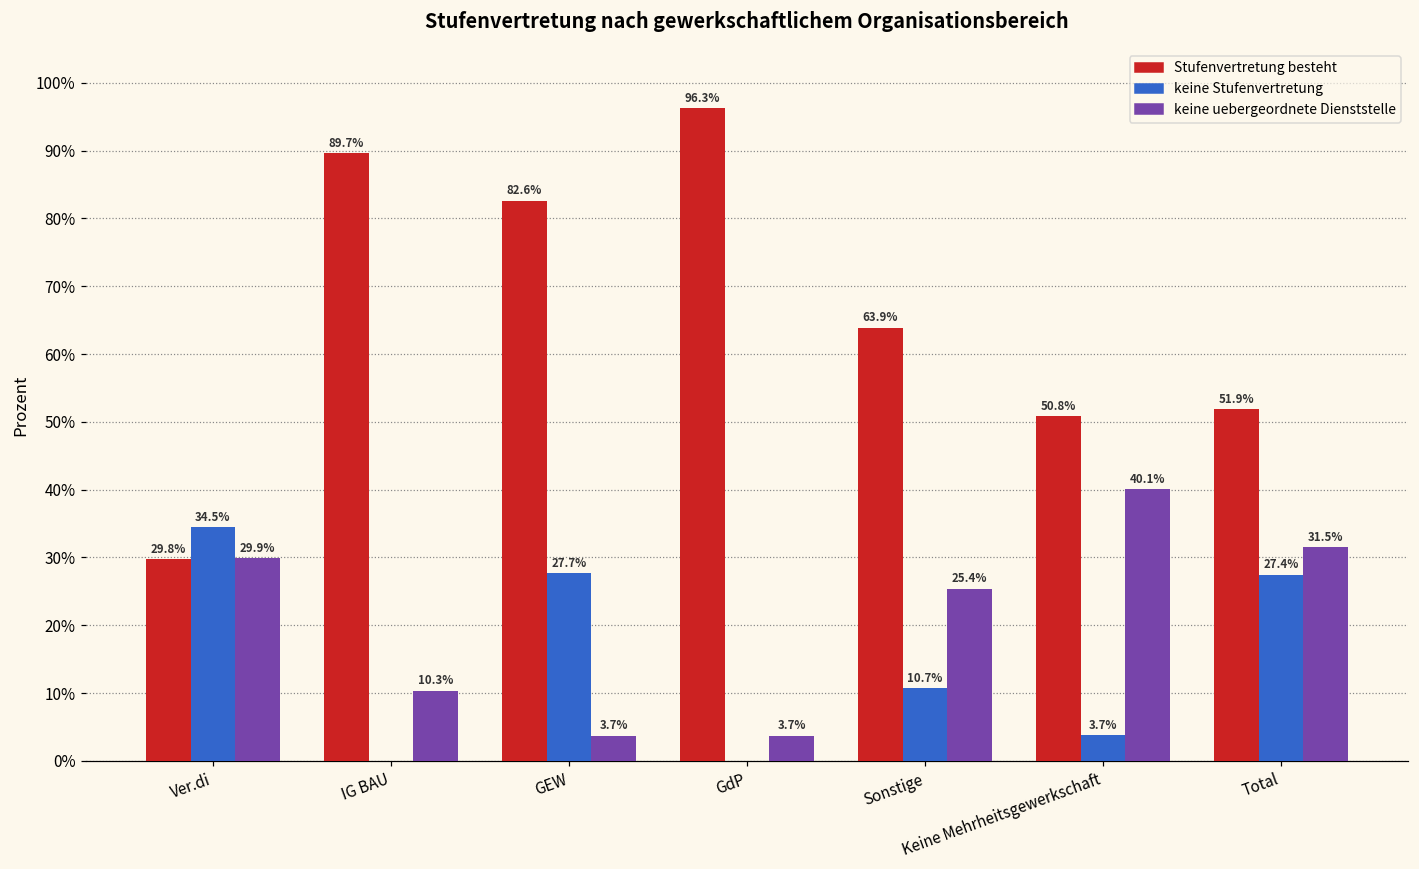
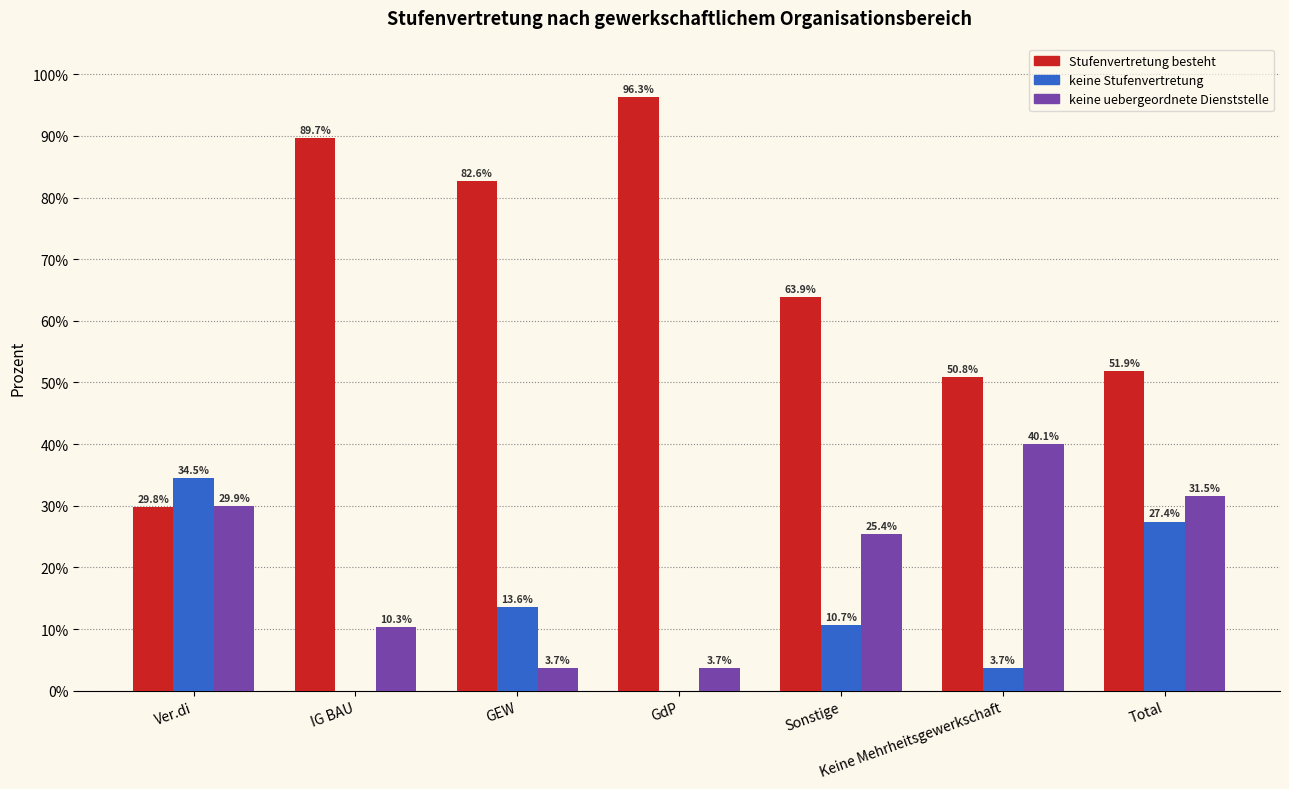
  {
    "Stufenvertretung besteht": {
      "Ver.di": "29.8%",
      "IG BAU": "89.7%",
      "GEW": "82.6%",
      "GdP": "96.3%",
      "Sonstige": "63.9%",
      "Keine Mehrheitsgewerkschaft": "50.8%",
      "Total": "51.9%"
    },
    "keine Stufenvertretung": {
      "Ver.di": "34.5%",
-     "GEW": "27.7%",
+     "GEW": "13.6%",
      "Sonstige": "10.7%",
      "Keine Mehrheitsgewerkschaft": "3.7%",
      "Total": "27.4%"
    },
    "keine uebergeordnete Dienststelle": {
      "Ver.di": "29.9%",
      "IG BAU": "10.3%",
      "GEW": "3.7%",
      "GdP": "3.7%",
      "Sonstige": "25.4%",
      "Keine Mehrheitsgewerkschaft": "40.1%",
      "Total": "31.5%"
    }
  }
